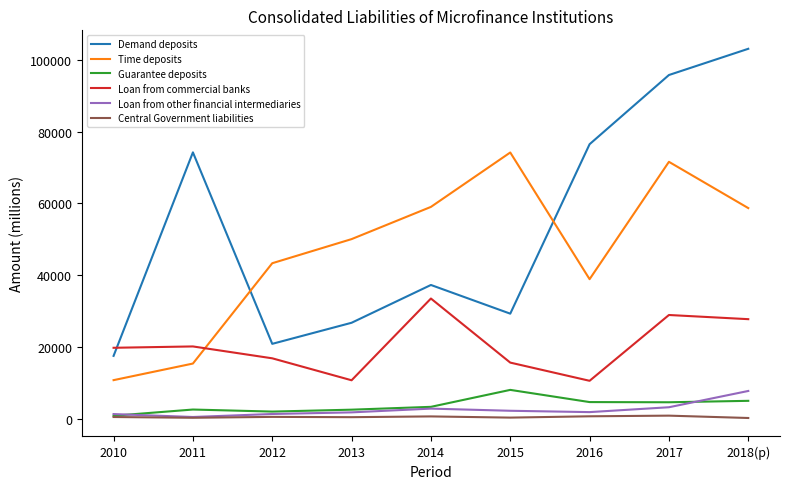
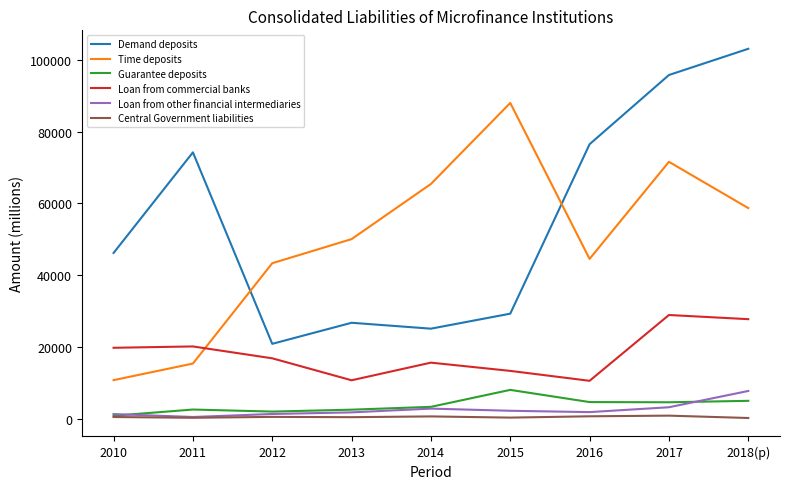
  {
    "Demand deposits": {
-     "2010": 17000,
+     "2010": 46000,
      "2011": 74000,
      "2012": 21000,
      "2013": 27000,
-     "2014": 37000,
+     "2014": 25000,
      "2015": 29000,
      "2016": 77000,
      "2017": 96000,
      "2018(p)": 103000
    },
    "Time deposits": {
      "2010": 11000,
      "2011": 15000,
      "2012": 43000,
      "2013": 50000,
-     "2014": 59000,
-     "2015": 74000,
-     "2016": 39000,
+     "2014": 65000,
+     "2015": 88000,
+     "2016": 45000,
      "2017": 72000,
      "2018(p)": 59000
    },
    "Guarantee deposits": {
      "2011": 3000,
      "2013": 2000,
      "2015": 8000,
      "2016": 5000,
      "2017": 5000,
      "2018(p)": 5000
    },
    "Loan from commercial banks": {
      "2010": 20000,
      "2011": 20000,
      "2012": 17000,
      "2013": 11000,
-     "2014": 33000,
-     "2015": 16000,
+     "2014": 16000,
+     "2015": 13000,
      "2016": 11000,
      "2017": 29000,
      "2018(p)": 28000
    },
    "Loan from other financial intermediaries": {
      "2013": 2000,
      "2015": 2000,
      "2016": 2000,
      "2017": 3000,
      "2018(p)": 8000
    },
    "Central Government liabilities": {
      "2012": 0,
      "2013": 0,
      "2014": 1000,
      "2015": 0,
      "2016": 1000,
      "2017": 1000,
      "2018(p)": 0
    }
  }
